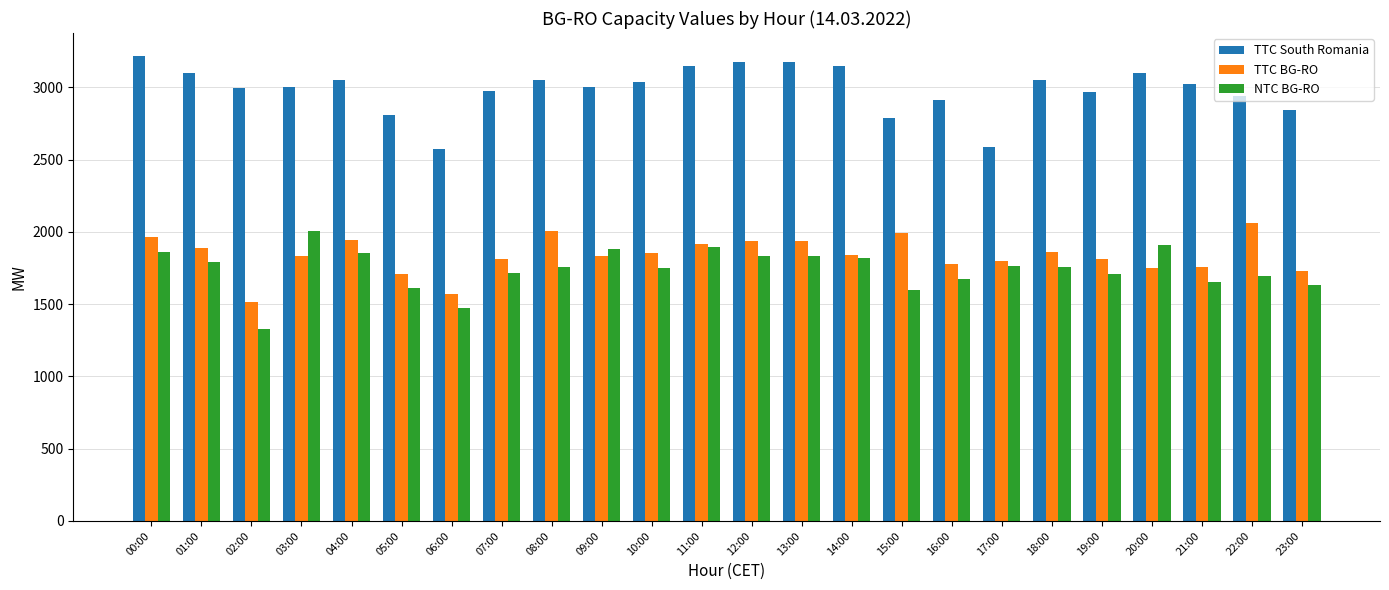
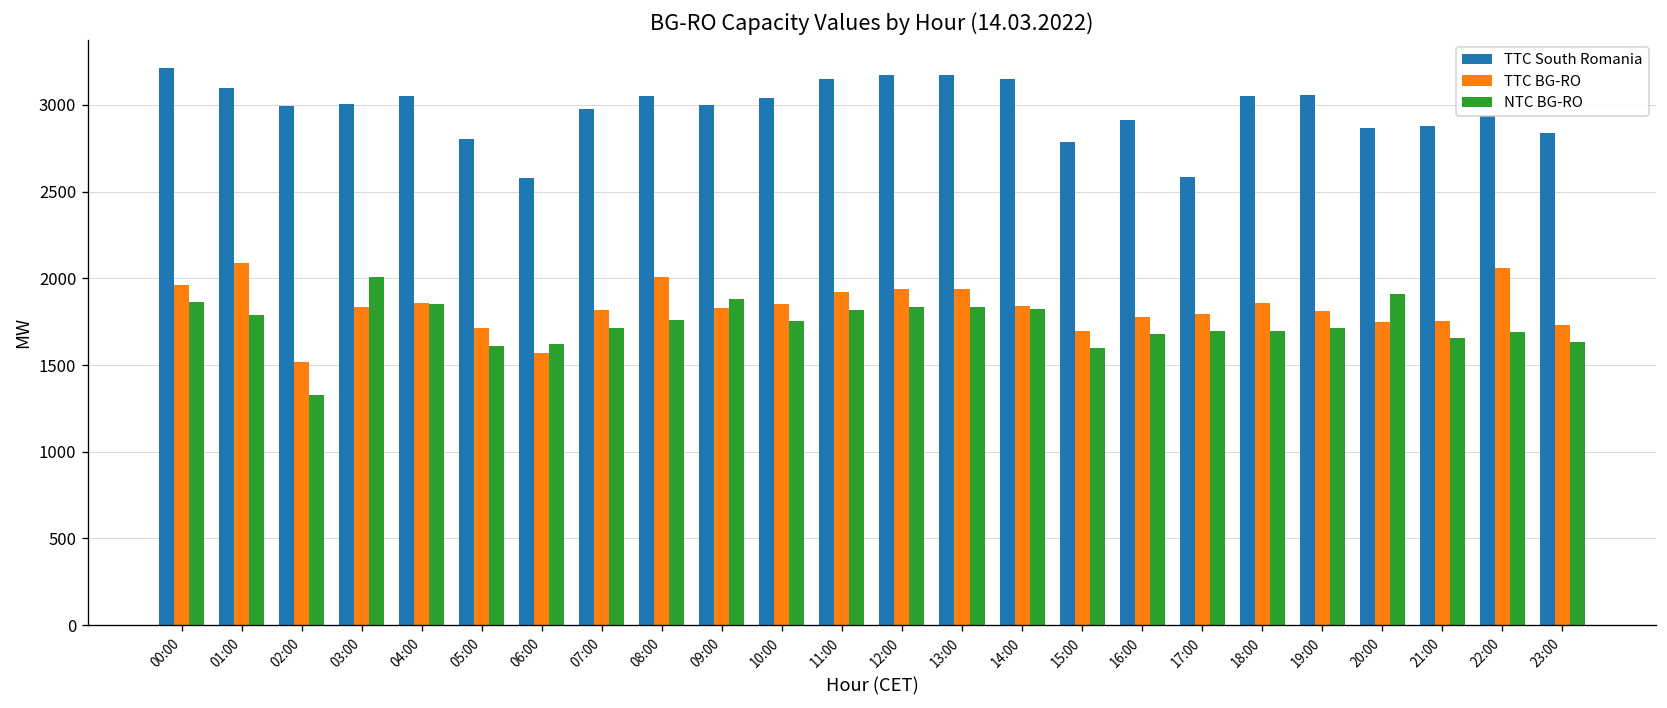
  {
    "TTC South Romania": {
      "00:00": 3220,
      "01:00": 3100,
      "02:00": 3000,
      "03:00": 3000,
      "04:00": 3050,
      "05:00": 2810,
      "06:00": 2580,
      "07:00": 2980,
      "08:00": 3050,
      "09:00": 3000,
      "10:00": 3040,
      "11:00": 3150,
      "12:00": 3170,
      "13:00": 3180,
      "14:00": 3150,
      "15:00": 2790,
      "16:00": 2910,
      "17:00": 2590,
      "18:00": 3050,
-     "19:00": 2970,
-     "20:00": 3100,
-     "21:00": 3020,
+     "19:00": 3060,
+     "20:00": 2870,
+     "21:00": 2880,
      "23:00": 2840
    },
    "TTC BG-RO": {
      "00:00": 1960,
-     "01:00": 1890,
+     "01:00": 2090,
      "02:00": 1520,
      "03:00": 1830,
-     "04:00": 1950,
+     "04:00": 1860,
      "05:00": 1710,
      "06:00": 1570,
      "07:00": 1820,
      "08:00": 2010,
      "09:00": 1830,
      "10:00": 1850,
      "11:00": 1920,
      "12:00": 1940,
      "13:00": 1940,
      "14:00": 1840,
-     "15:00": 1990,
+     "15:00": 1700,
      "16:00": 1780,
      "17:00": 1800,
      "18:00": 1860,
      "19:00": 1810,
      "20:00": 1750,
      "21:00": 1760,
      "22:00": 2060,
      "23:00": 1730
    },
    "NTC BG-RO": {
      "00:00": 1860,
      "01:00": 1790,
      "02:00": 1330,
      "03:00": 2010,
      "04:00": 1850,
      "05:00": 1610,
-     "06:00": 1470,
+     "06:00": 1620,
      "07:00": 1710,
      "08:00": 1760,
      "09:00": 1880,
      "10:00": 1750,
-     "11:00": 1900,
+     "11:00": 1820,
      "12:00": 1840,
      "13:00": 1840,
      "14:00": 1820,
      "15:00": 1600,
      "16:00": 1680,
-     "17:00": 1770,
-     "18:00": 1760,
+     "17:00": 1700,
+     "18:00": 1700,
      "19:00": 1710,
      "20:00": 1910,
      "21:00": 1660,
      "22:00": 1690,
      "23:00": 1630
    }
  }
